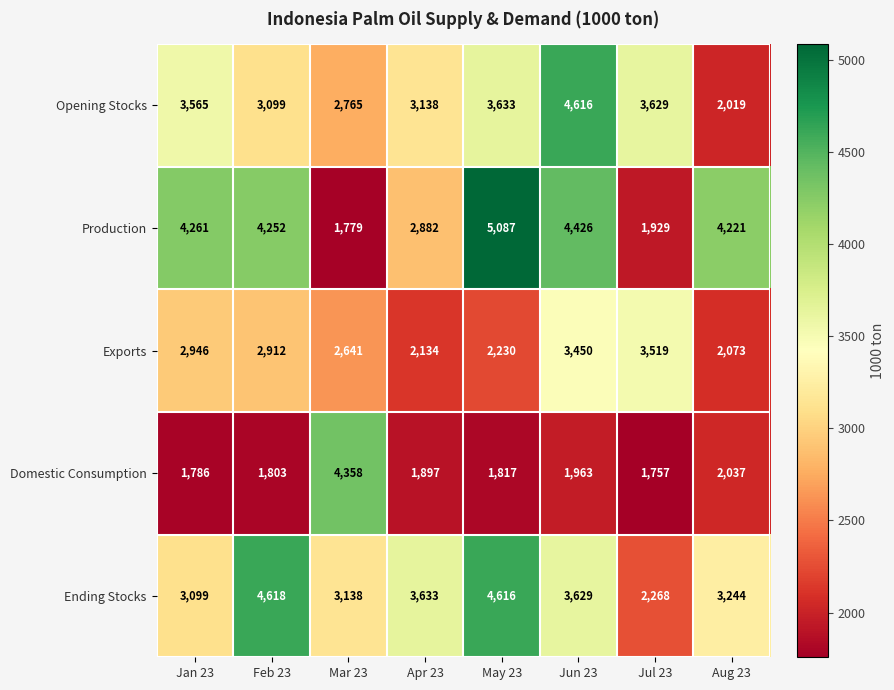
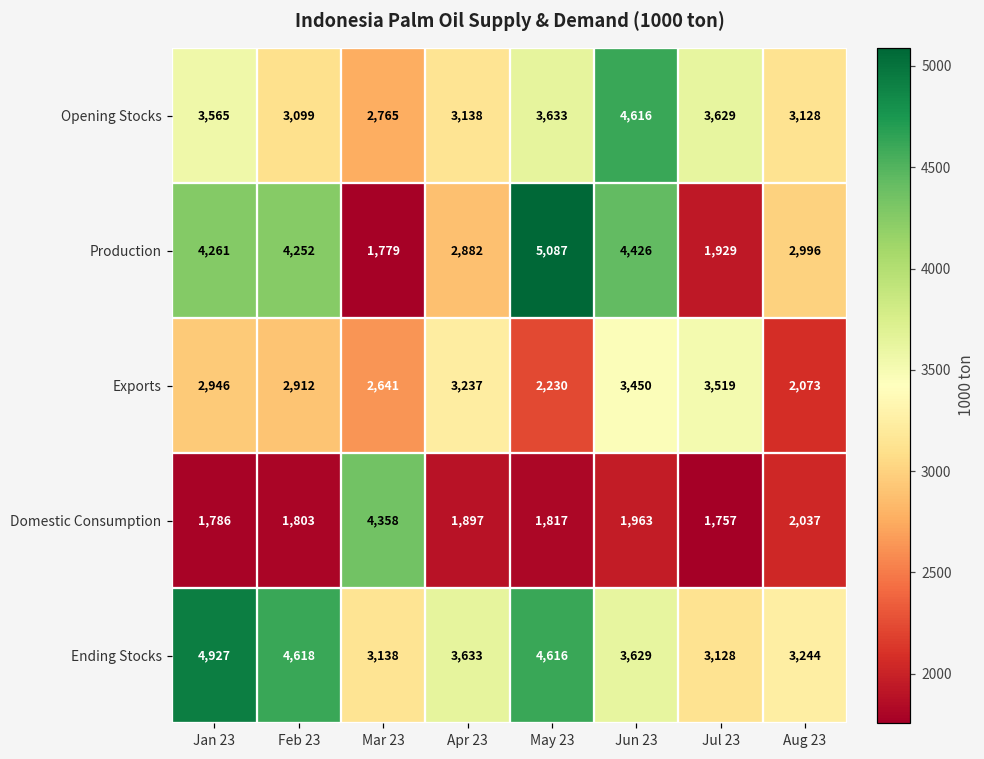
  {
    "Opening Stocks": {
      "Jan 23": "3,565",
      "Feb 23": "3,099",
      "Mar 23": "2,765",
      "Apr 23": "3,138",
      "May 23": "3,633",
      "Jun 23": "4,616",
      "Jul 23": "3,629",
-     "Aug 23": "2,019"
+     "Aug 23": "3,128"
    },
    "Production": {
      "Jan 23": "4,261",
      "Feb 23": "4,252",
      "Mar 23": "1,779",
      "Apr 23": "2,882",
      "May 23": "5,087",
      "Jun 23": "4,426",
      "Jul 23": "1,929",
-     "Aug 23": "4,221"
+     "Aug 23": "2,996"
    },
    "Exports": {
      "Jan 23": "2,946",
      "Feb 23": "2,912",
      "Mar 23": "2,641",
-     "Apr 23": "2,134",
+     "Apr 23": "3,237",
      "May 23": "2,230",
      "Jun 23": "3,450",
      "Jul 23": "3,519",
      "Aug 23": "2,073"
    },
    "Domestic Consumption": {
      "Jan 23": "1,786",
      "Feb 23": "1,803",
      "Mar 23": "4,358",
      "Apr 23": "1,897",
      "May 23": "1,817",
      "Jun 23": "1,963",
      "Jul 23": "1,757",
      "Aug 23": "2,037"
    },
    "Ending Stocks": {
-     "Jan 23": "3,099",
+     "Jan 23": "4,927",
      "Feb 23": "4,618",
      "Mar 23": "3,138",
      "Apr 23": "3,633",
      "May 23": "4,616",
      "Jun 23": "3,629",
-     "Jul 23": "2,268",
+     "Jul 23": "3,128",
      "Aug 23": "3,244"
    }
  }
